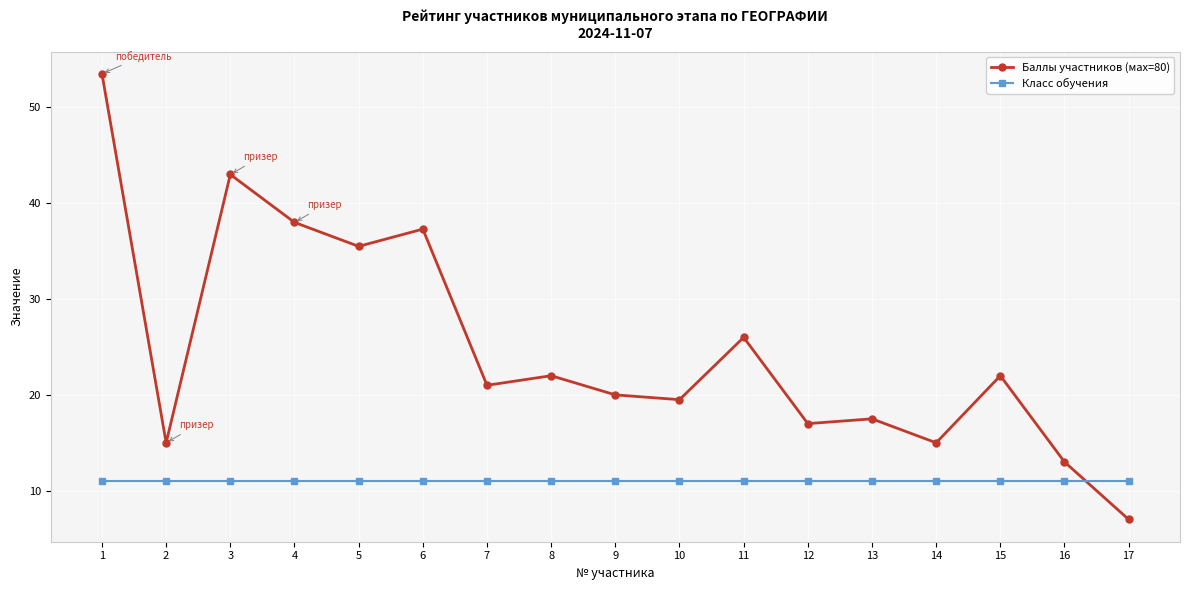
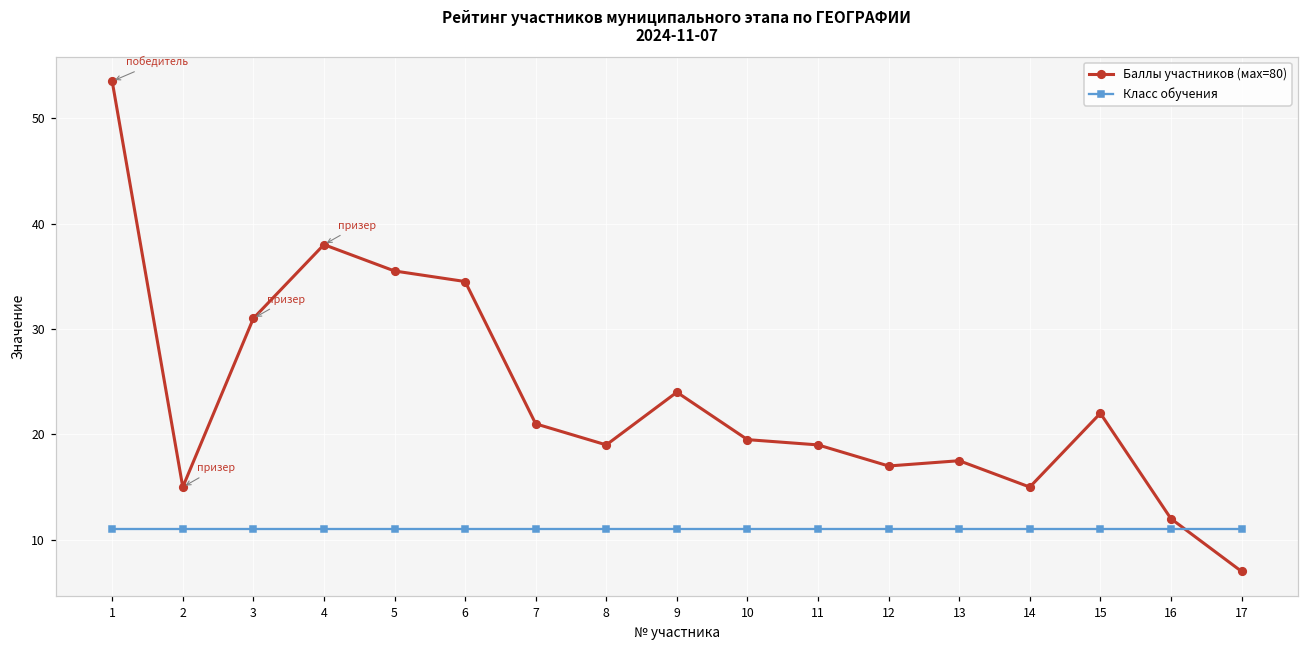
  {
    "Баллы участников (мax=80)": {
      "1": 54,
      "2": 15,
-     "3": 43,
+     "3": 31,
      "4": 38,
      "5": 36,
-     "6": 37,
+     "6": 35,
      "7": 21,
-     "8": 22,
-     "9": 20,
+     "8": 19,
+     "9": 24,
      "10": 20,
-     "11": 26,
+     "11": 19,
      "12": 17,
      "13": 18,
      "14": 15,
      "15": 22,
-     "16": 13,
+     "16": 12,
      "17": 7
    },
    "Класс обучения": {
      "1": 11,
      "2": 11,
      "3": 11,
      "4": 11,
      "5": 11,
      "6": 11,
      "7": 11,
      "8": 11,
      "9": 11,
      "10": 11,
      "11": 11,
      "12": 11,
      "13": 11,
      "14": 11,
      "15": 11,
      "16": 11,
      "17": 11
    }
  }
